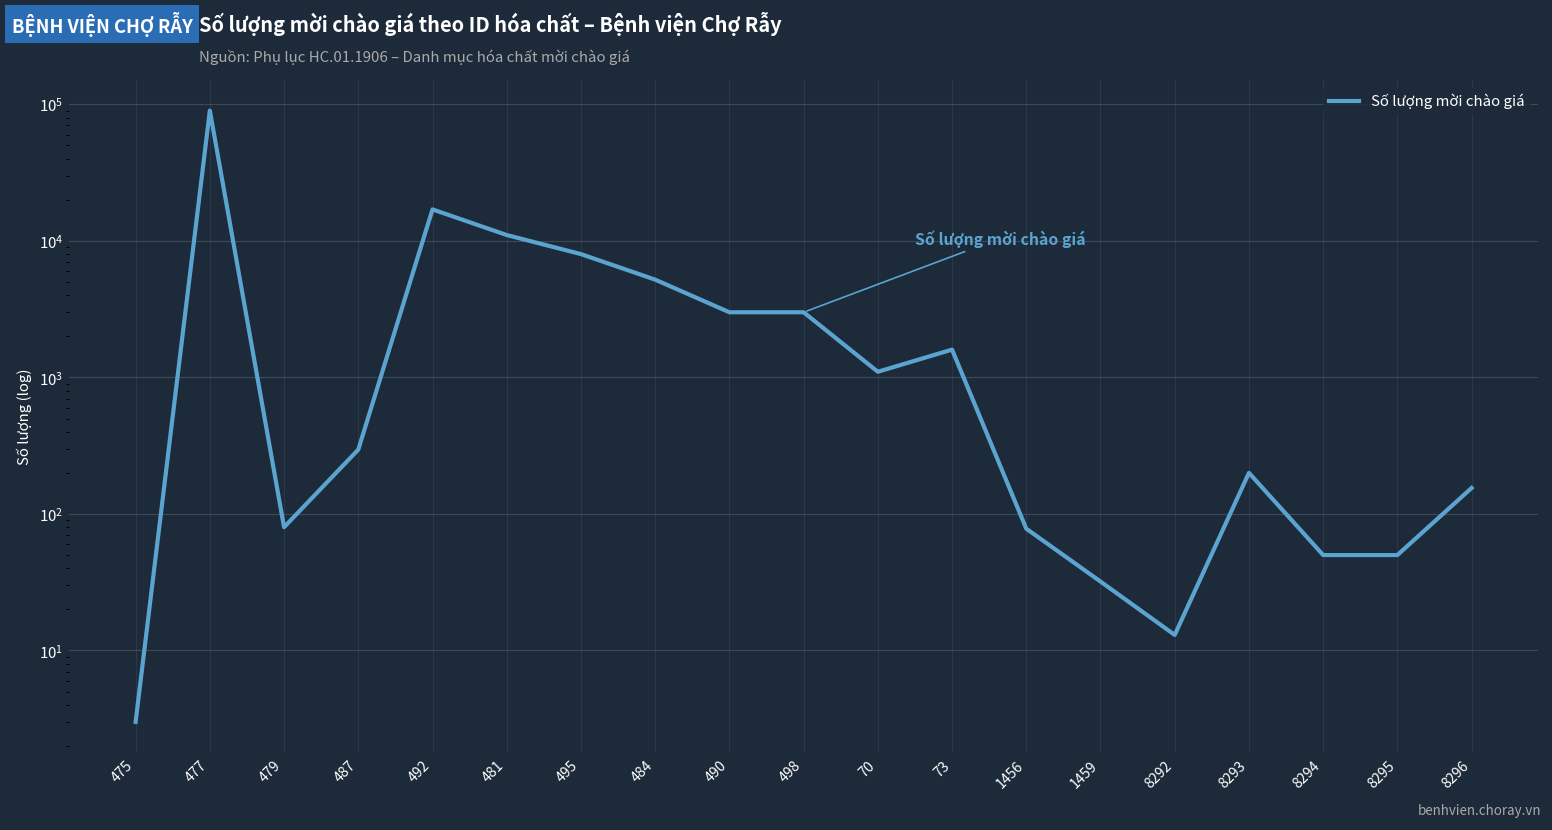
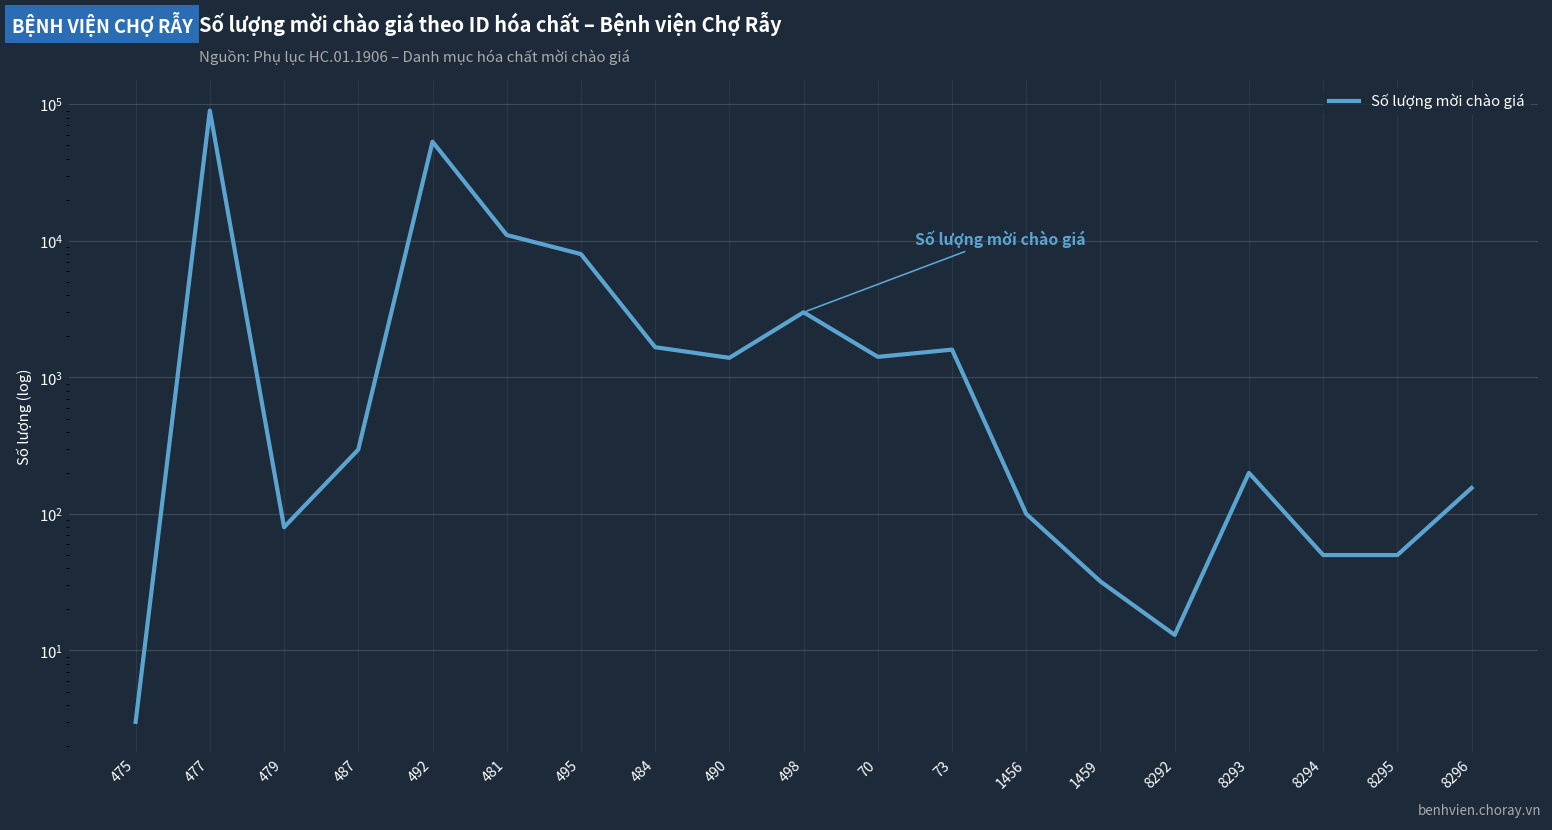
  {
    "475": 3,
    "477": 90000,
    "479": 80,
    "487": 300,
-   "492": 17000,
+   "492": 50000,
    "481": 11000,
    "495": 8000,
-   "484": 5000,
-   "490": 3000,
+   "484": 1700,
+   "490": 1400,
    "498": 3000,
-   "70": 1100,
+   "70": 1400,
    "73": 1600,
-   "1456": 80,
+   "1456": 100,
    "1459": 32,
    "8292": 13,
    "8293": 200,
    "8294": 50,
    "8295": 50,
    "8296": 160
  }
